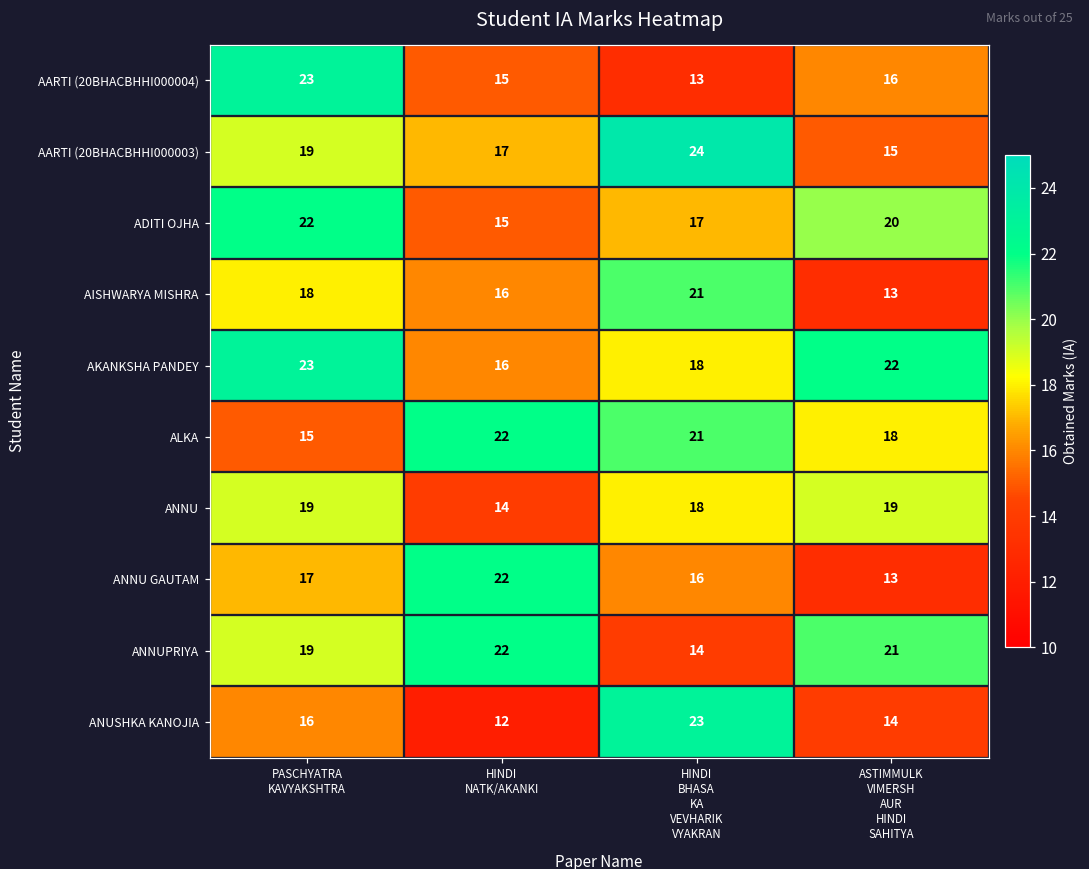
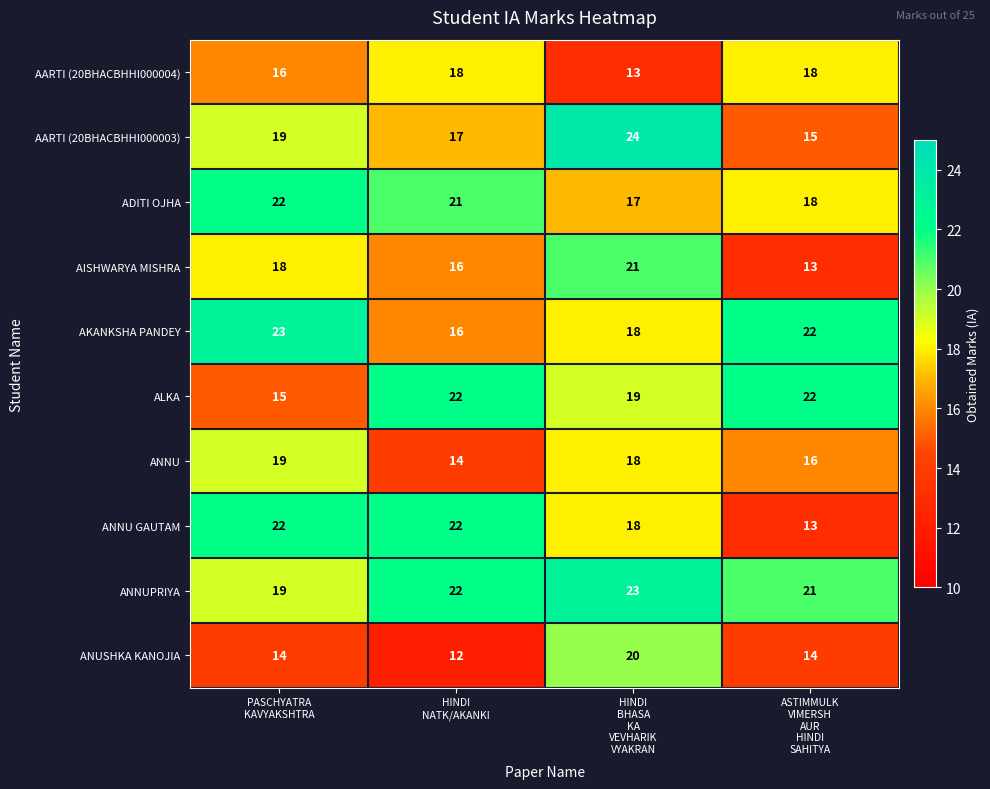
  {
    "AARTI (20BHACBHHI000004)": {
-     "PASCHYATRA KAVYAKSHTRA": 23,
-     "HINDI NATK/AKANKI": 15,
+     "PASCHYATRA KAVYAKSHTRA": 16,
+     "HINDI NATK/AKANKI": 18,
      "HINDI BHASA KA VEVHARIK VYAKRAN": 13,
-     "ASTIMMULK VIMERSH AUR HINDI SAHITYA": 16
+     "ASTIMMULK VIMERSH AUR HINDI SAHITYA": 18
    },
    "AARTI (20BHACBHHI000003)": {
      "PASCHYATRA KAVYAKSHTRA": 19,
      "HINDI NATK/AKANKI": 17,
      "HINDI BHASA KA VEVHARIK VYAKRAN": 24,
      "ASTIMMULK VIMERSH AUR HINDI SAHITYA": 15
    },
    "ADITI OJHA": {
      "PASCHYATRA KAVYAKSHTRA": 22,
-     "HINDI NATK/AKANKI": 15,
+     "HINDI NATK/AKANKI": 21,
      "HINDI BHASA KA VEVHARIK VYAKRAN": 17,
-     "ASTIMMULK VIMERSH AUR HINDI SAHITYA": 20
+     "ASTIMMULK VIMERSH AUR HINDI SAHITYA": 18
    },
    "AISHWARYA MISHRA": {
      "PASCHYATRA KAVYAKSHTRA": 18,
      "HINDI NATK/AKANKI": 16,
      "HINDI BHASA KA VEVHARIK VYAKRAN": 21,
      "ASTIMMULK VIMERSH AUR HINDI SAHITYA": 13
    },
    "AKANKSHA PANDEY": {
      "PASCHYATRA KAVYAKSHTRA": 23,
      "HINDI NATK/AKANKI": 16,
      "HINDI BHASA KA VEVHARIK VYAKRAN": 18,
      "ASTIMMULK VIMERSH AUR HINDI SAHITYA": 22
    },
    "ALKA": {
      "PASCHYATRA KAVYAKSHTRA": 15,
      "HINDI NATK/AKANKI": 22,
-     "HINDI BHASA KA VEVHARIK VYAKRAN": 21,
-     "ASTIMMULK VIMERSH AUR HINDI SAHITYA": 18
+     "HINDI BHASA KA VEVHARIK VYAKRAN": 19,
+     "ASTIMMULK VIMERSH AUR HINDI SAHITYA": 22
    },
    "ANNU": {
      "PASCHYATRA KAVYAKSHTRA": 19,
      "HINDI NATK/AKANKI": 14,
      "HINDI BHASA KA VEVHARIK VYAKRAN": 18,
-     "ASTIMMULK VIMERSH AUR HINDI SAHITYA": 19
+     "ASTIMMULK VIMERSH AUR HINDI SAHITYA": 16
    },
    "ANNU GAUTAM": {
-     "PASCHYATRA KAVYAKSHTRA": 17,
+     "PASCHYATRA KAVYAKSHTRA": 22,
      "HINDI NATK/AKANKI": 22,
-     "HINDI BHASA KA VEVHARIK VYAKRAN": 16,
+     "HINDI BHASA KA VEVHARIK VYAKRAN": 18,
      "ASTIMMULK VIMERSH AUR HINDI SAHITYA": 13
    },
    "ANNUPRIYA": {
      "PASCHYATRA KAVYAKSHTRA": 19,
      "HINDI NATK/AKANKI": 22,
-     "HINDI BHASA KA VEVHARIK VYAKRAN": 14,
+     "HINDI BHASA KA VEVHARIK VYAKRAN": 23,
      "ASTIMMULK VIMERSH AUR HINDI SAHITYA": 21
    },
    "ANUSHKA KANOJIA": {
-     "PASCHYATRA KAVYAKSHTRA": 16,
+     "PASCHYATRA KAVYAKSHTRA": 14,
      "HINDI NATK/AKANKI": 12,
-     "HINDI BHASA KA VEVHARIK VYAKRAN": 23,
+     "HINDI BHASA KA VEVHARIK VYAKRAN": 20,
      "ASTIMMULK VIMERSH AUR HINDI SAHITYA": 14
    }
  }
